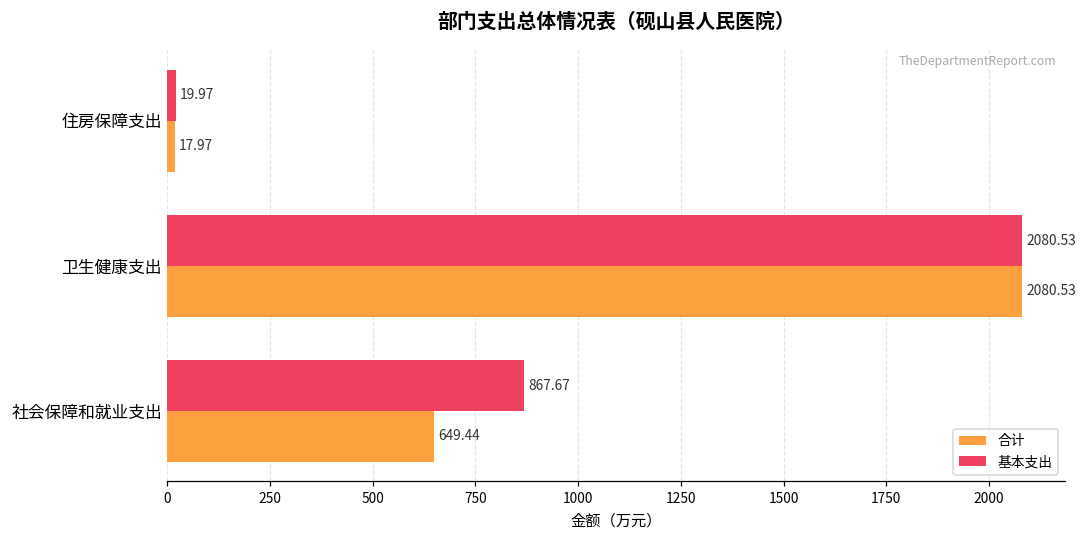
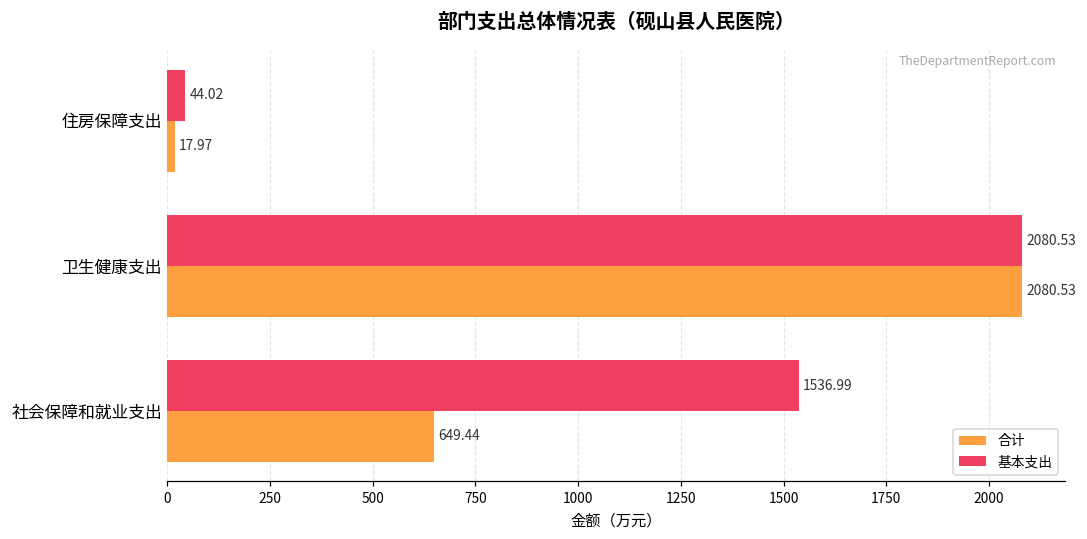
  {
    "合计": {
      "住房保障支出": 17.97,
      "卫生健康支出": 2080.53,
      "社会保障和就业支出": 649.44
    },
    "基本支出": {
-     "住房保障支出": 19.97,
+     "住房保障支出": 44.02,
      "卫生健康支出": 2080.53,
-     "社会保障和就业支出": 867.67
+     "社会保障和就业支出": 1536.99
    }
  }
